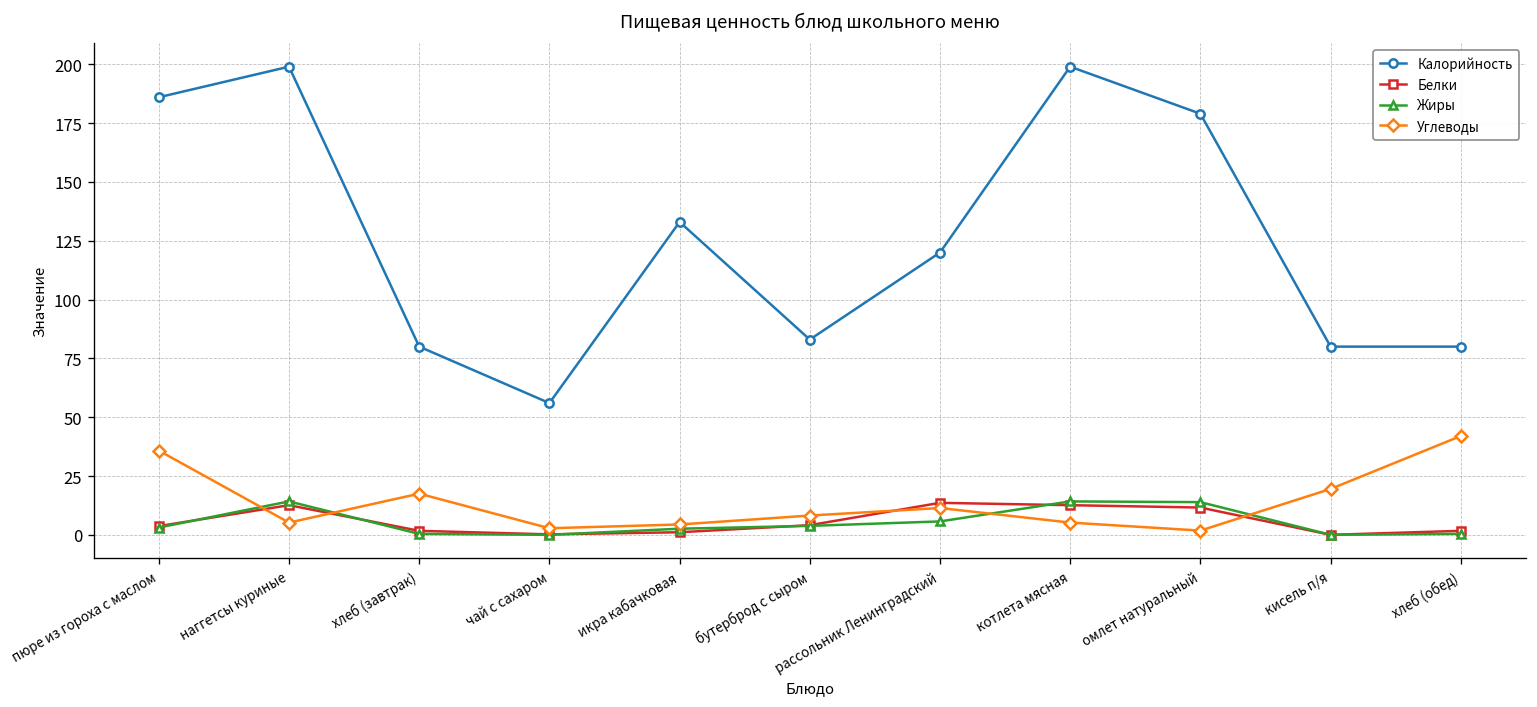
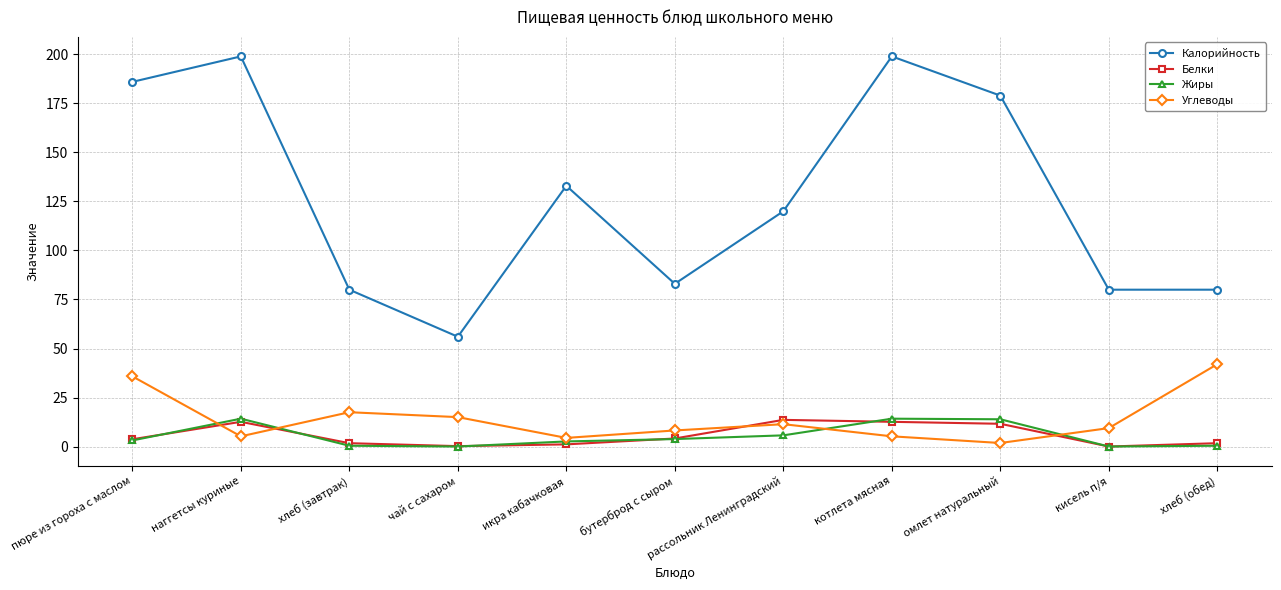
  {
    "Калорийность": {
      "пюре из гороха с маслом": 186,
      "наггетсы куриные": 199,
      "хлеб (завтрак)": 80,
      "чай с сахаром": 56,
      "икра кабачковая": 133,
      "бутерброд с сыром": 83,
      "рассольник Ленинградский": 120,
      "котлета мясная": 199,
      "омлет натуральный": 179,
      "кисель п/я": 80,
      "хлеб (обед)": 80
    },
    "Белки": {
      "наггетсы куриные": 13,
      "икра кабачковая": 1,
      "рассольник Ленинградский": 14,
      "котлета мясная": 13,
      "омлет натуральный": 12
    },
    "Жиры": {
      "наггетсы куриные": 14,
      "икра кабачковая": 3,
      "рассольник Ленинградский": 6,
      "котлета мясная": 14,
      "омлет натуральный": 14
    },
    "Углеводы": {
      "пюре из гороха с маслом": 36,
      "наггетсы куриные": 5,
      "хлеб (завтрак)": 18,
-     "чай с сахаром": 3,
+     "чай с сахаром": 15,
      "икра кабачковая": 4,
      "бутерброд с сыром": 8,
      "рассольник Ленинградский": 11,
      "котлета мясная": 5,
      "омлет натуральный": 2,
-     "кисель п/я": 20,
+     "кисель п/я": 9,
      "хлеб (обед)": 42
    }
  }
